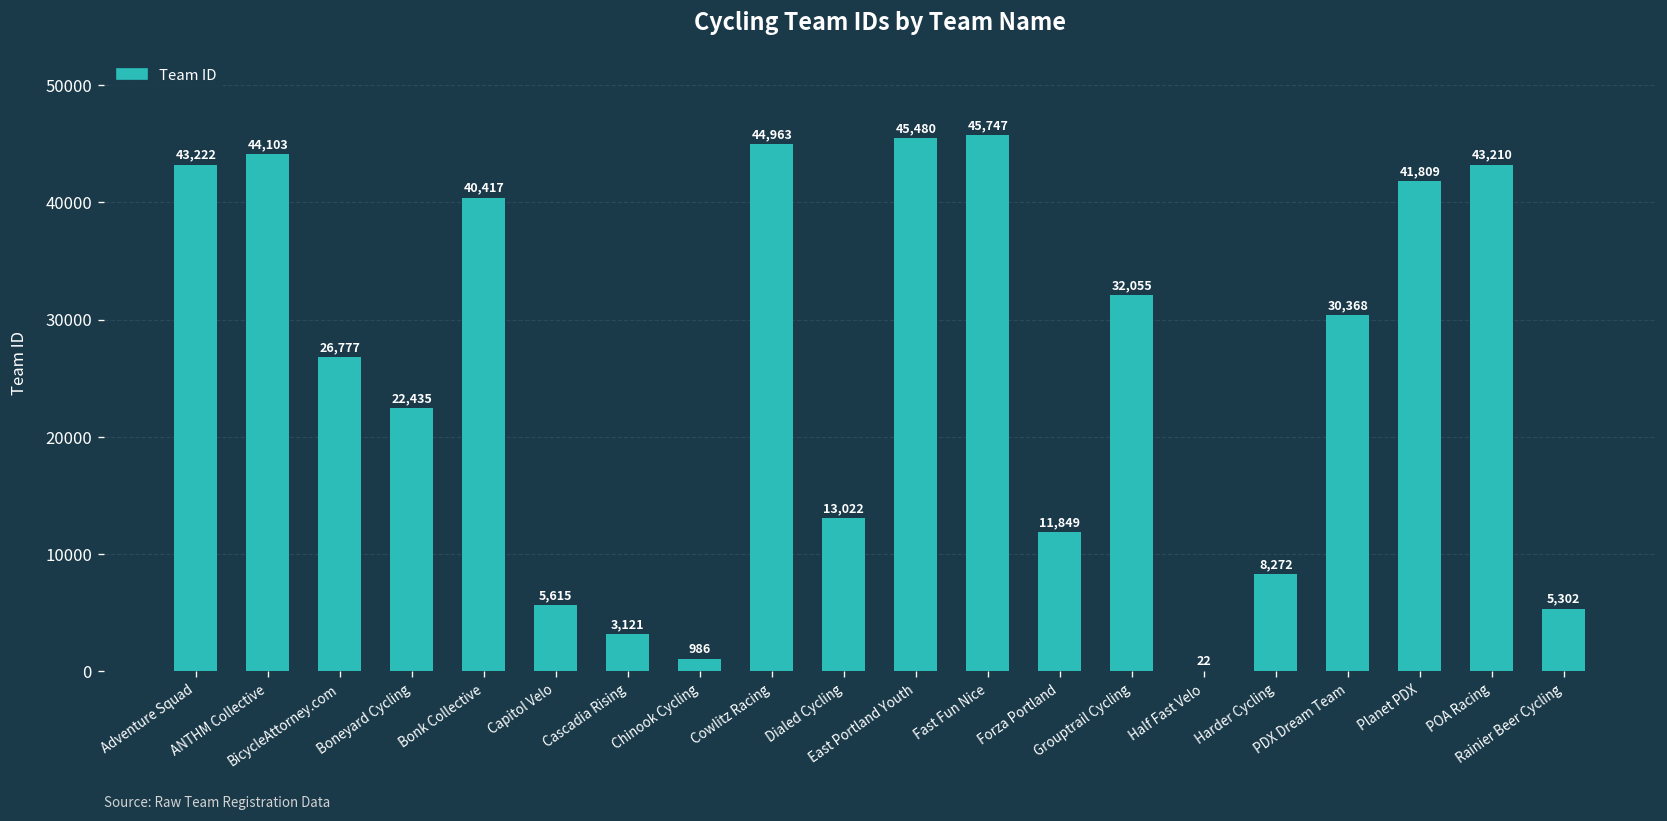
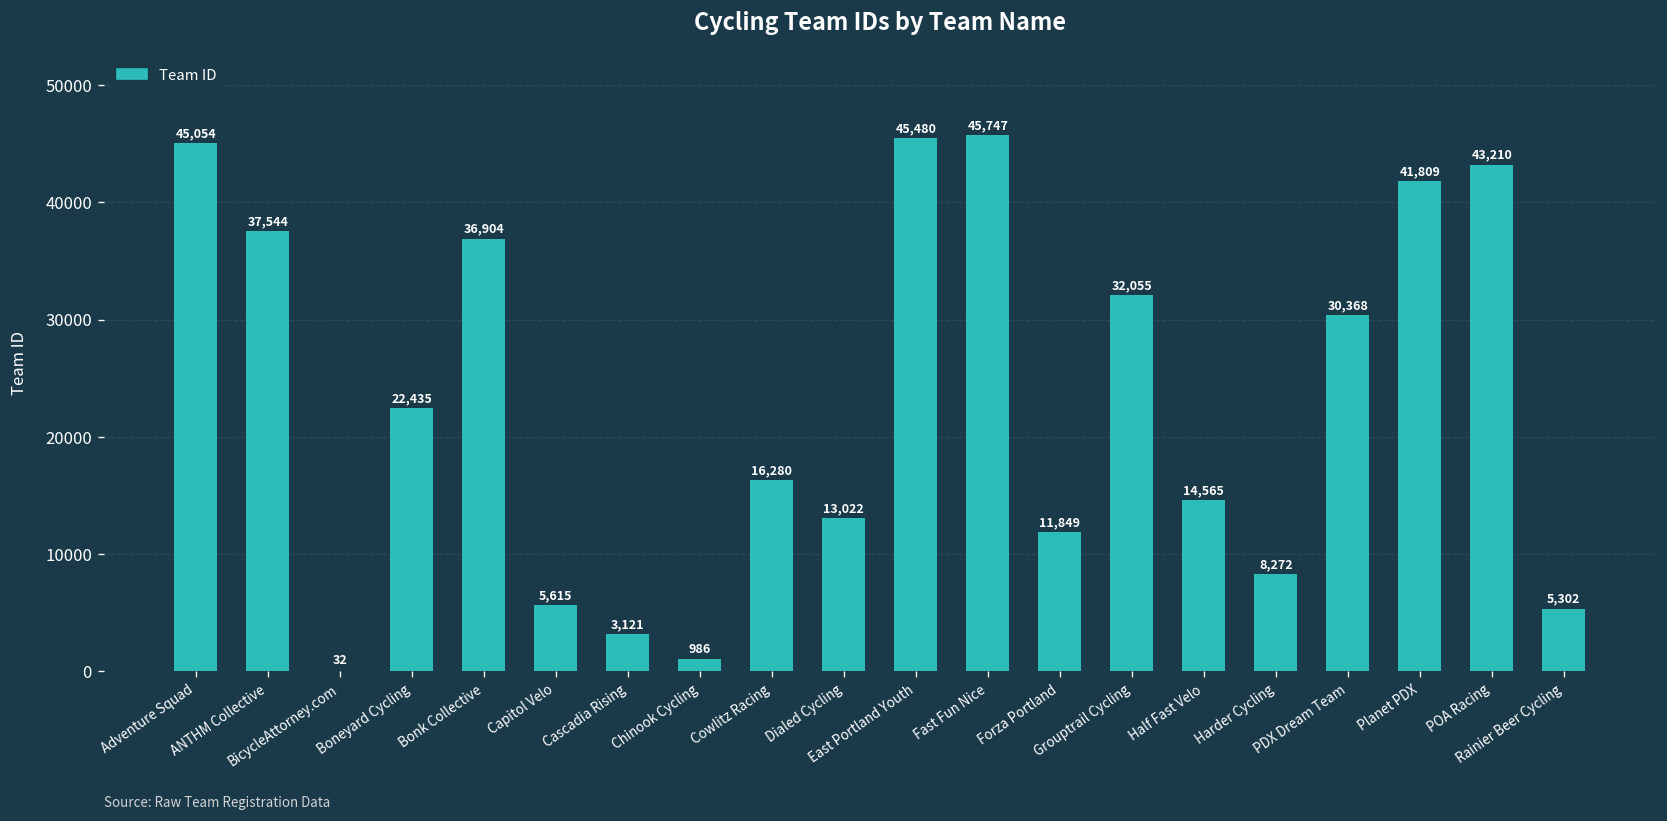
  {
-   "Adventure Squad": "43,222",
-   "ANTHM Collective": "44,103",
-   "BicycleAttorney.com": "26,777",
+   "Adventure Squad": "45,054",
+   "ANTHM Collective": "37,544",
+   "BicycleAttorney.com": "32",
    "Boneyard Cycling": "22,435",
-   "Bonk Collective": "40,417",
+   "Bonk Collective": "36,904",
    "Capitol Velo": "5,615",
    "Cascadia Rising": "3,121",
    "Chinook Cycling": "986",
-   "Cowlitz Racing": "44,963",
+   "Cowlitz Racing": "16,280",
    "Dialed Cycling": "13,022",
    "East Portland Youth": "45,480",
    "Fast Fun Nice": "45,747",
    "Forza Portland": "11,849",
    "Grouptrail Cycling": "32,055",
-   "Half Fast Velo": "22",
+   "Half Fast Velo": "14,565",
    "Harder Cycling": "8,272",
    "PDX Dream Team": "30,368",
    "Planet PDX": "41,809",
    "POA Racing": "43,210",
    "Rainier Beer Cycling": "5,302"
  }
